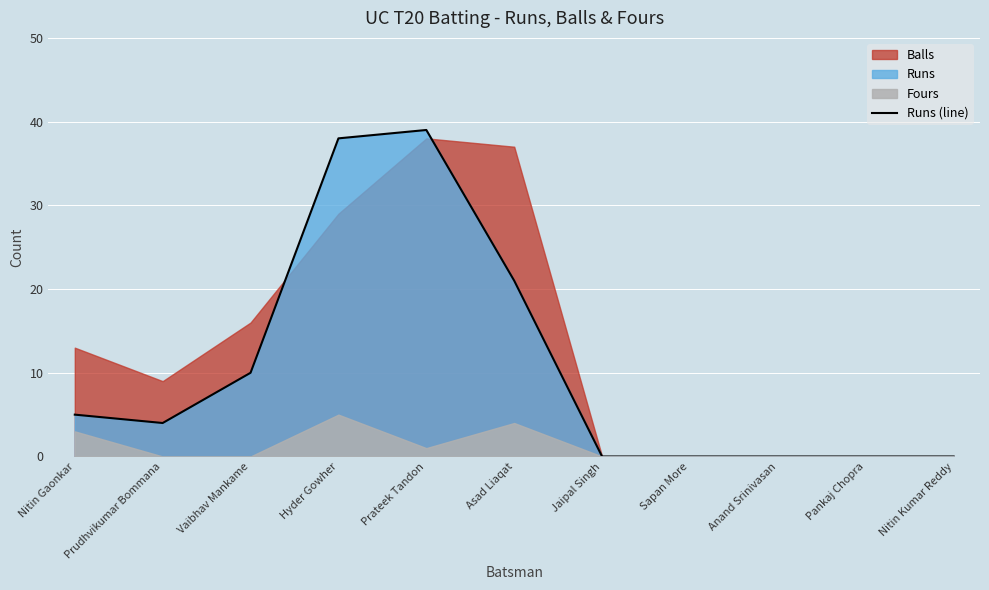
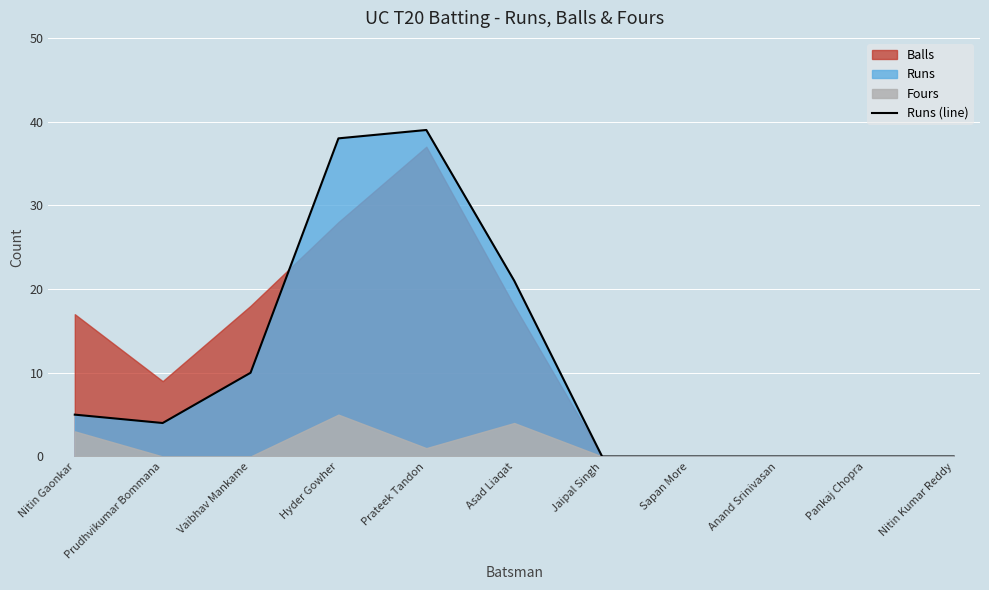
  {
    "Balls": {
-     "Nitin Gaonkar": 13,
+     "Nitin Gaonkar": 17,
      "Prudhvikumar Bommana": 9,
-     "Vaibhav Mankame": 16,
-     "Hyder Gowher": 29,
-     "Prateek Tandon": 38,
-     "Asad Liaqat": 37
+     "Vaibhav Mankame": 18,
+     "Hyder Gowher": 28,
+     "Prateek Tandon": 37,
+     "Asad Liaqat": 18
    },
    "Runs": {
      "Nitin Gaonkar": 5,
      "Prudhvikumar Bommana": 4,
      "Vaibhav Mankame": 10,
      "Hyder Gowher": 38,
      "Prateek Tandon": 39,
      "Asad Liaqat": 21
    },
    "Fours": {
      "Nitin Gaonkar": 3,
      "Prudhvikumar Bommana": 0,
      "Vaibhav Mankame": 0,
      "Hyder Gowher": 5,
      "Prateek Tandon": 1,
      "Asad Liaqat": 4
    }
  }
